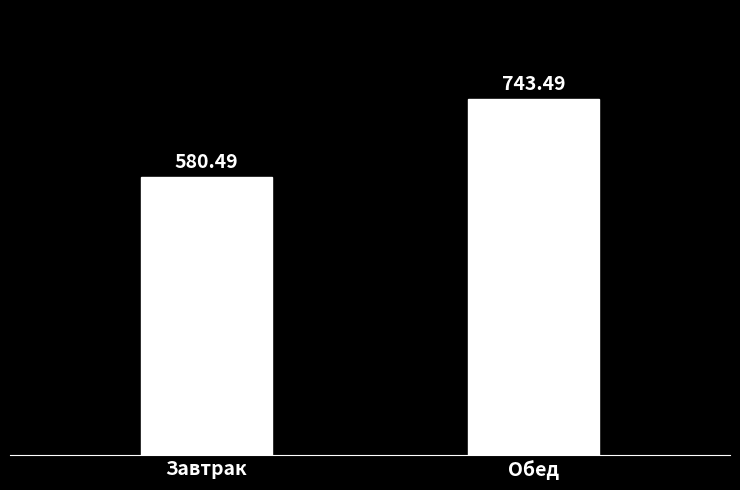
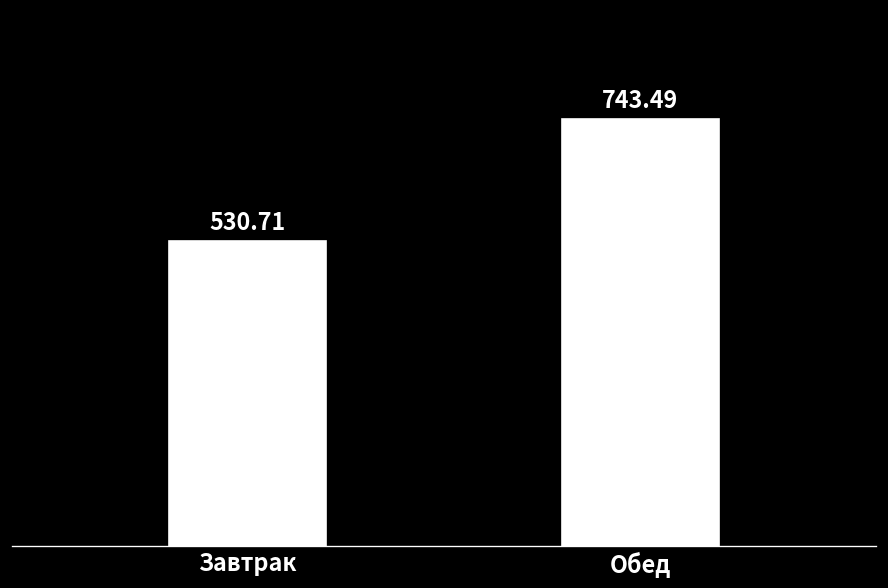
  {
-   "Завтрак": 580.49,
+   "Завтрак": 530.71,
    "Обед": 743.49
  }
